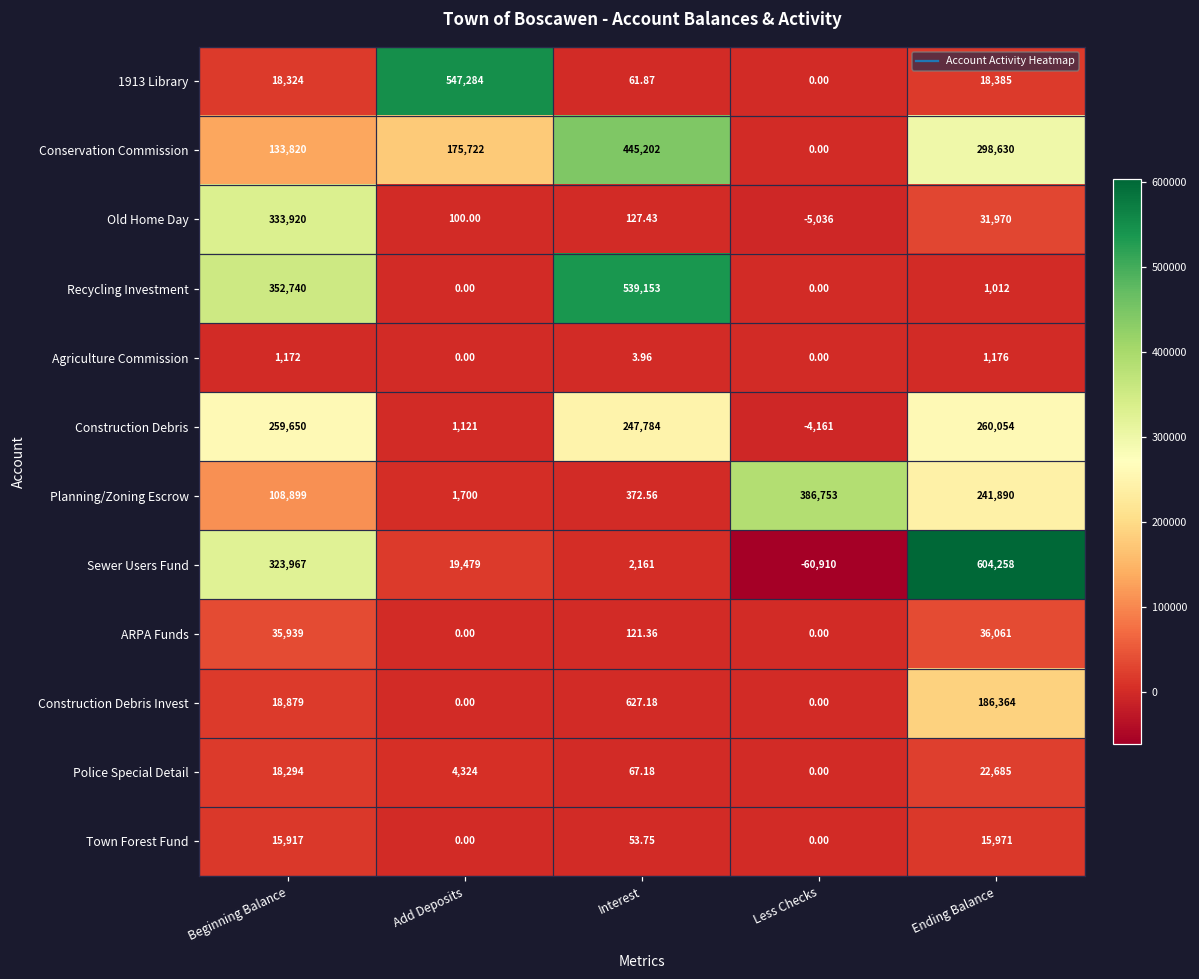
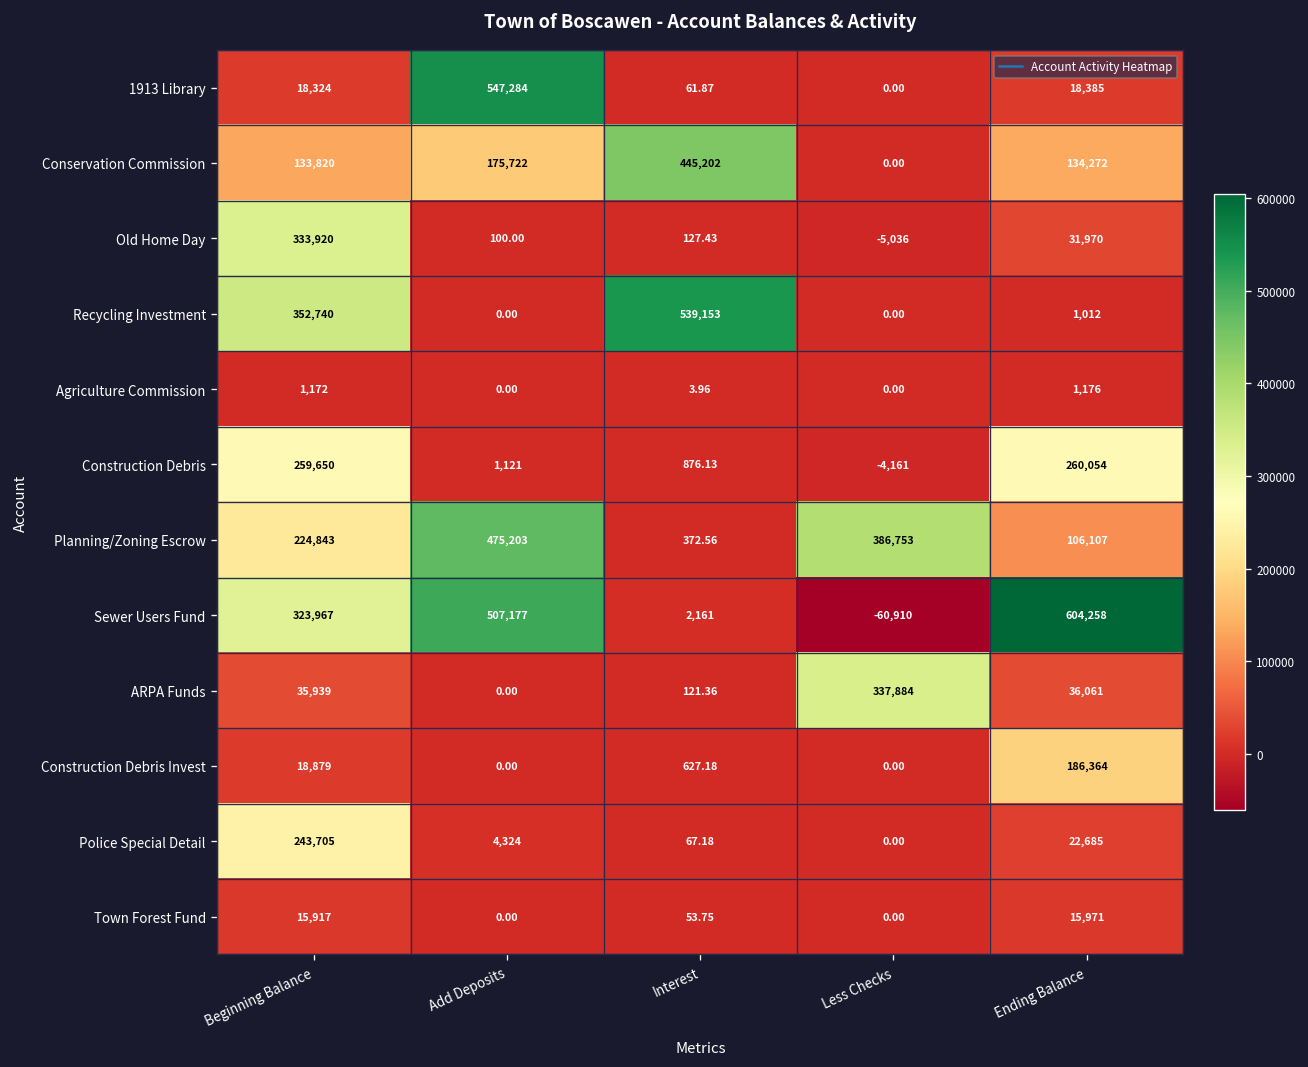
  {
    "1913 Library": {
      "Beginning Balance": "18,324",
      "Add Deposits": "547,284",
      "Interest": "61.87",
      "Less Checks": "0.00",
      "Ending Balance": "18,385"
    },
    "Conservation Commission": {
      "Beginning Balance": "133,820",
      "Add Deposits": "175,722",
      "Interest": "445,202",
      "Less Checks": "0.00",
-     "Ending Balance": "298,630"
+     "Ending Balance": "134,272"
    },
    "Old Home Day": {
      "Beginning Balance": "333,920",
      "Add Deposits": "100.00",
      "Interest": "127.43",
      "Less Checks": "-5,036",
      "Ending Balance": "31,970"
    },
    "Recycling Investment": {
      "Beginning Balance": "352,740",
      "Add Deposits": "0.00",
      "Interest": "539,153",
      "Less Checks": "0.00",
      "Ending Balance": "1,012"
    },
    "Agriculture Commission": {
      "Beginning Balance": "1,172",
      "Add Deposits": "0.00",
      "Interest": "3.96",
      "Less Checks": "0.00",
      "Ending Balance": "1,176"
    },
    "Construction Debris": {
      "Beginning Balance": "259,650",
      "Add Deposits": "1,121",
-     "Interest": "247,784",
+     "Interest": "876.13",
      "Less Checks": "-4,161",
      "Ending Balance": "260,054"
    },
    "Planning/Zoning Escrow": {
-     "Beginning Balance": "108,899",
-     "Add Deposits": "1,700",
+     "Beginning Balance": "224,843",
+     "Add Deposits": "475,203",
      "Interest": "372.56",
      "Less Checks": "386,753",
-     "Ending Balance": "241,890"
+     "Ending Balance": "106,107"
    },
    "Sewer Users Fund": {
      "Beginning Balance": "323,967",
-     "Add Deposits": "19,479",
+     "Add Deposits": "507,177",
      "Interest": "2,161",
      "Less Checks": "-60,910",
      "Ending Balance": "604,258"
    },
    "ARPA Funds": {
      "Beginning Balance": "35,939",
      "Add Deposits": "0.00",
      "Interest": "121.36",
-     "Less Checks": "0.00",
+     "Less Checks": "337,884",
      "Ending Balance": "36,061"
    },
    "Construction Debris Invest": {
      "Beginning Balance": "18,879",
      "Add Deposits": "0.00",
      "Interest": "627.18",
      "Less Checks": "0.00",
      "Ending Balance": "186,364"
    },
    "Police Special Detail": {
-     "Beginning Balance": "18,294",
+     "Beginning Balance": "243,705",
      "Add Deposits": "4,324",
      "Interest": "67.18",
      "Less Checks": "0.00",
      "Ending Balance": "22,685"
    },
    "Town Forest Fund": {
      "Beginning Balance": "15,917",
      "Add Deposits": "0.00",
      "Interest": "53.75",
      "Less Checks": "0.00",
      "Ending Balance": "15,971"
    }
  }
